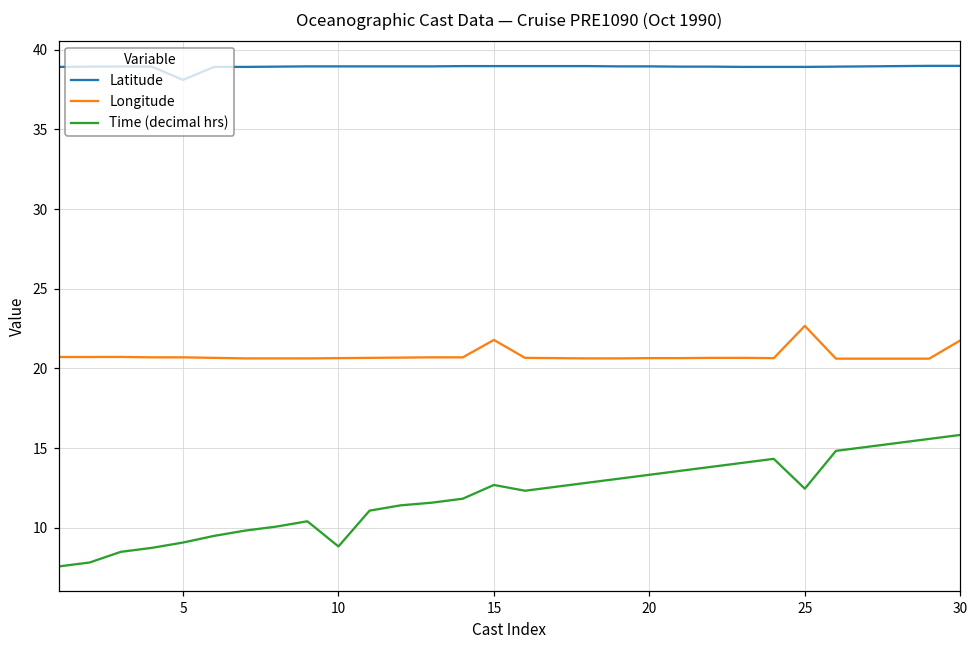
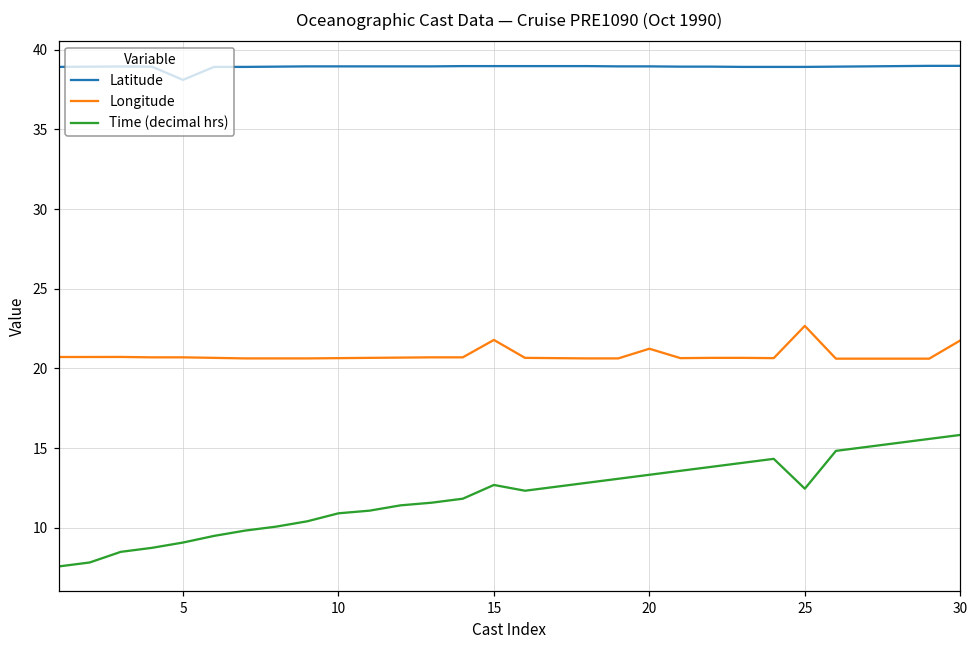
  {
    "Latitude": {
      "10": 39.0,
      "15": 39.0,
      "20": 39.0,
      "25": 38.9,
      "30": 39.0
    },
    "Longitude": {
      "5": 20.7,
      "10": 20.7,
      "15": 21.8,
-     "20": 20.7,
+     "20": 21.2,
      "25": 22.7,
      "30": 21.8
    },
    "Time (decimal hrs)": {
      "5": 9.1,
-     "10": 8.8,
+     "10": 10.9,
      "15": 12.7,
      "20": 13.3,
      "25": 12.5,
      "30": 15.8
    }
  }
